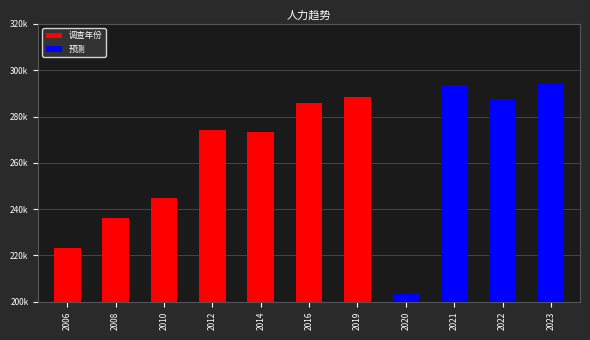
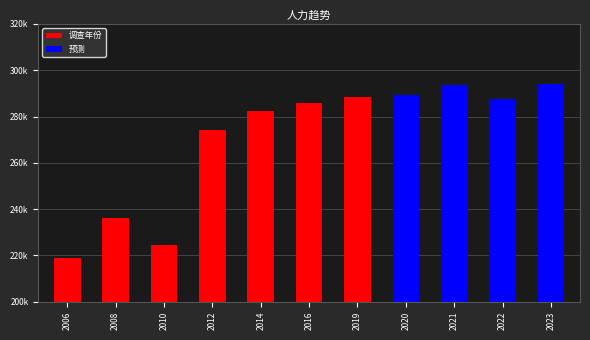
  {
    "调查年份": {
-     "2006": 223000,
+     "2006": 219000,
      "2008": 236000,
-     "2010": 245000,
+     "2010": 224000,
      "2012": 274000,
-     "2014": 273000,
+     "2014": 282000,
      "2016": 286000,
      "2019": 289000
    },
    "预测": {
-     "2020": 203000,
+     "2020": 289000,
      "2021": 294000,
      "2022": 287000,
      "2023": 294000
    }
  }
